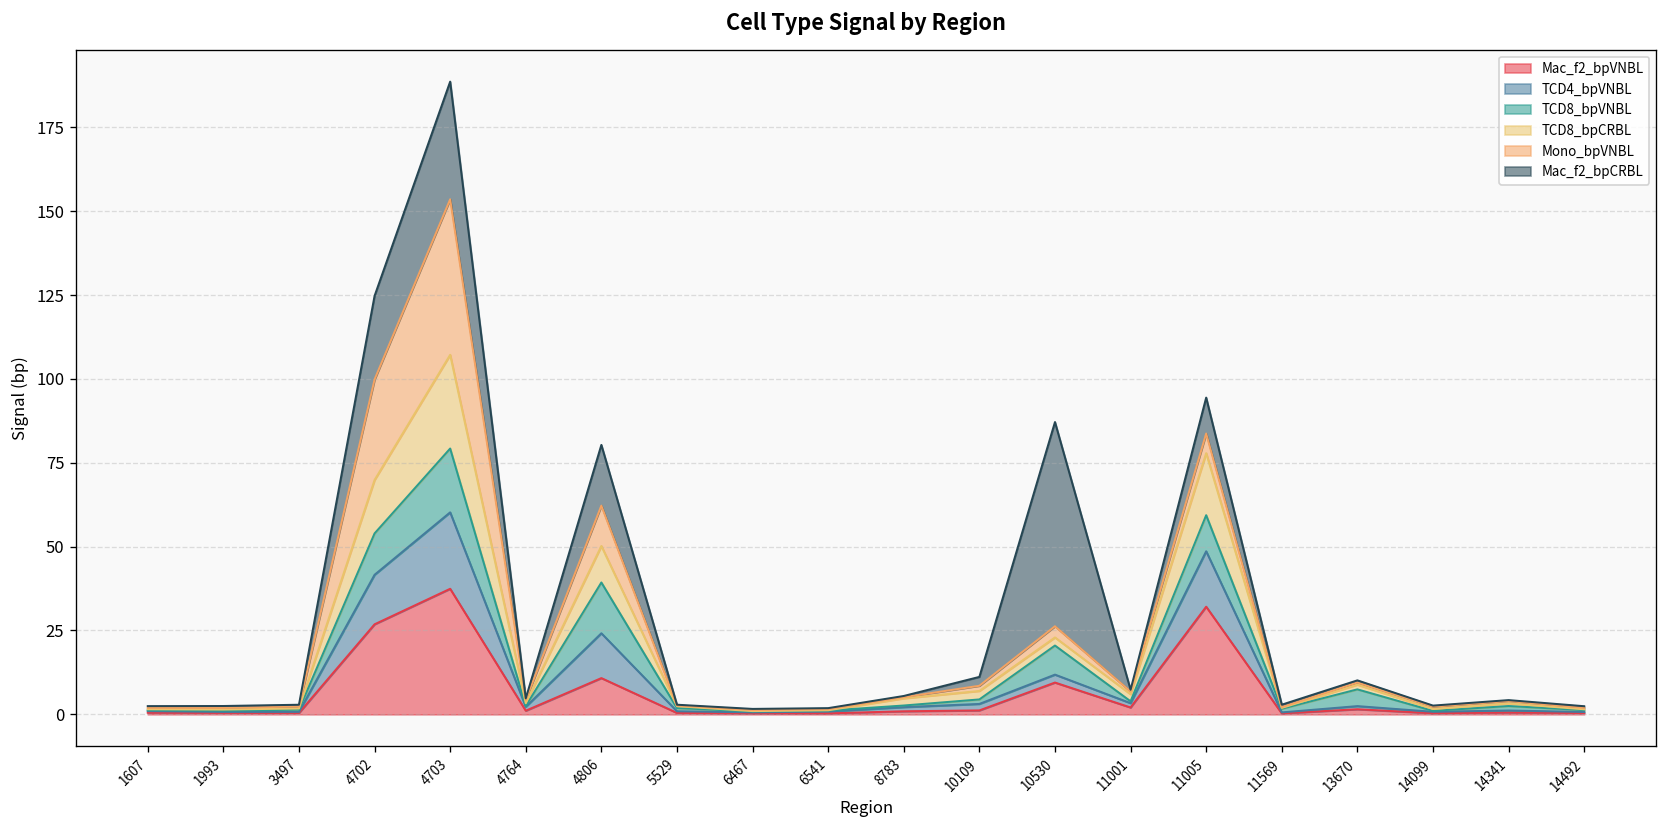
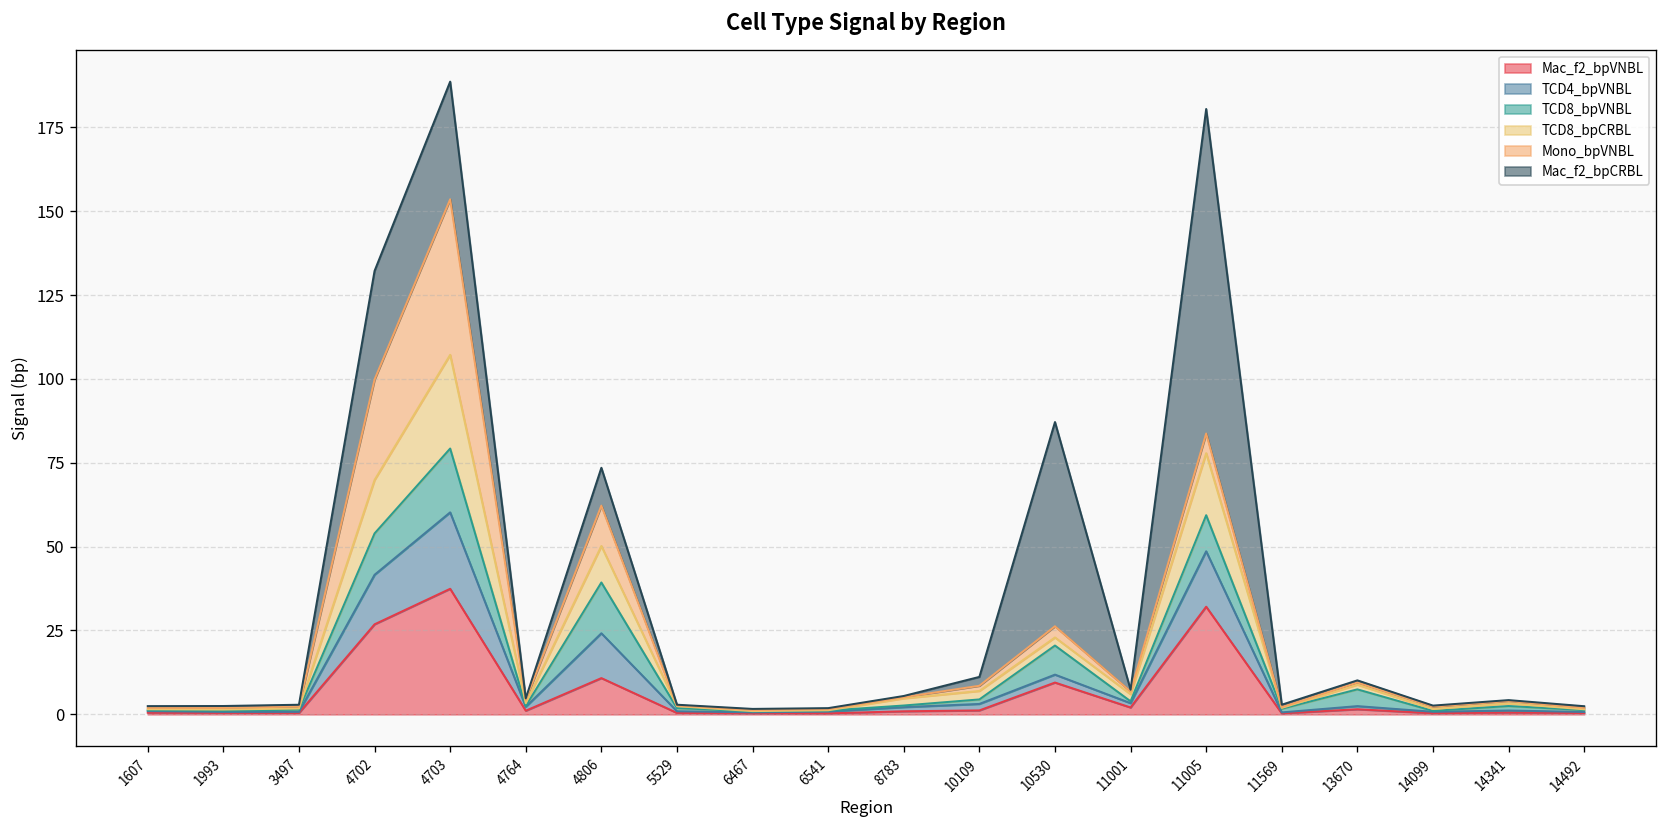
  {
    "Mac_f2_bpVNBL": {
      "4702": 27,
      "4703": 37,
      "4764": 1,
      "4806": 11,
      "8783": 1,
      "10109": 1,
      "10530": 9,
      "11001": 2,
      "11005": 32,
      "13670": 2
    },
    "Mac_f2_bpCRBL": {
-     "4702": 25,
+     "4702": 32,
      "4703": 35,
-     "4806": 18,
+     "4806": 11,
      "10109": 3,
      "10530": 61,
-     "11005": 11
+     "11005": 97
    }
  }
